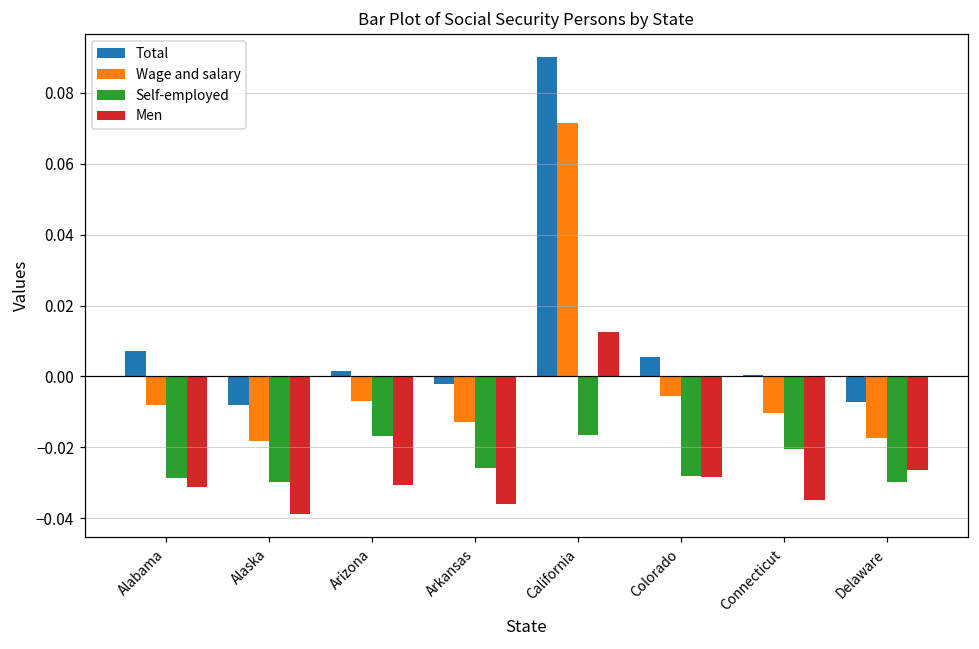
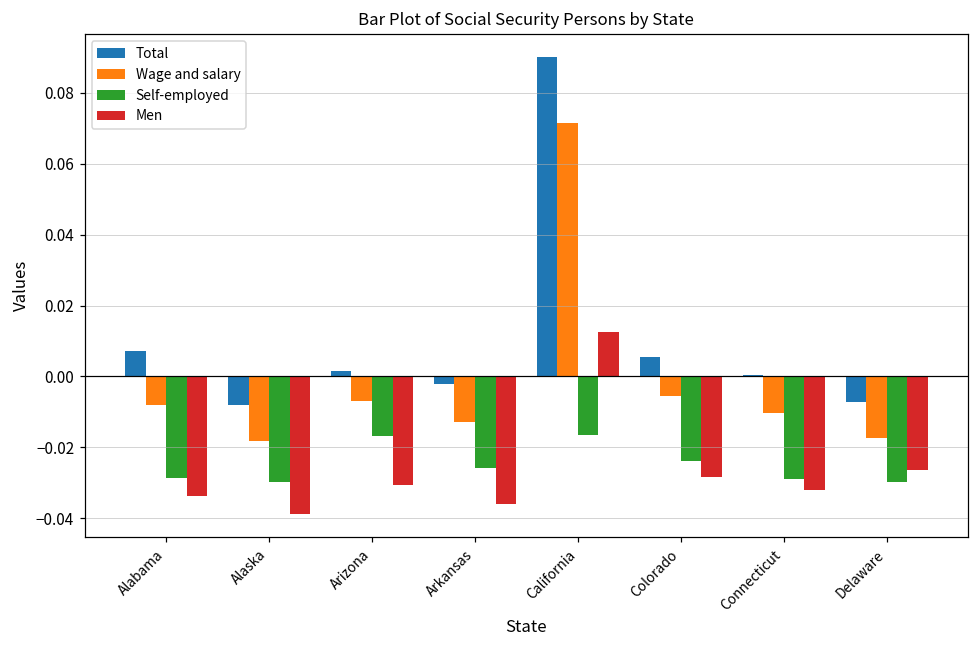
  {
    "Total": {
      "Alabama": 0.007,
      "Alaska": -0.008,
      "Arizona": 0.001,
      "Arkansas": -0.002,
      "California": 0.090,
      "Colorado": 0.006,
      "Delaware": -0.007
    },
    "Wage and salary": {
      "Alabama": -0.008,
      "Alaska": -0.018,
      "Arizona": -0.007,
      "Arkansas": -0.013,
      "California": 0.072,
      "Colorado": -0.006,
      "Connecticut": -0.010,
      "Delaware": -0.017
    },
    "Self-employed": {
      "Alabama": -0.029,
      "Alaska": -0.030,
      "Arizona": -0.017,
      "Arkansas": -0.026,
      "California": -0.016,
-     "Colorado": -0.028,
-     "Connecticut": -0.020,
+     "Colorado": -0.024,
+     "Connecticut": -0.029,
      "Delaware": -0.030
    },
    "Men": {
-     "Alabama": -0.031,
+     "Alabama": -0.034,
      "Alaska": -0.039,
      "Arizona": -0.031,
      "Arkansas": -0.036,
      "California": 0.013,
      "Colorado": -0.028,
-     "Connecticut": -0.035,
+     "Connecticut": -0.032,
      "Delaware": -0.026
    }
  }
